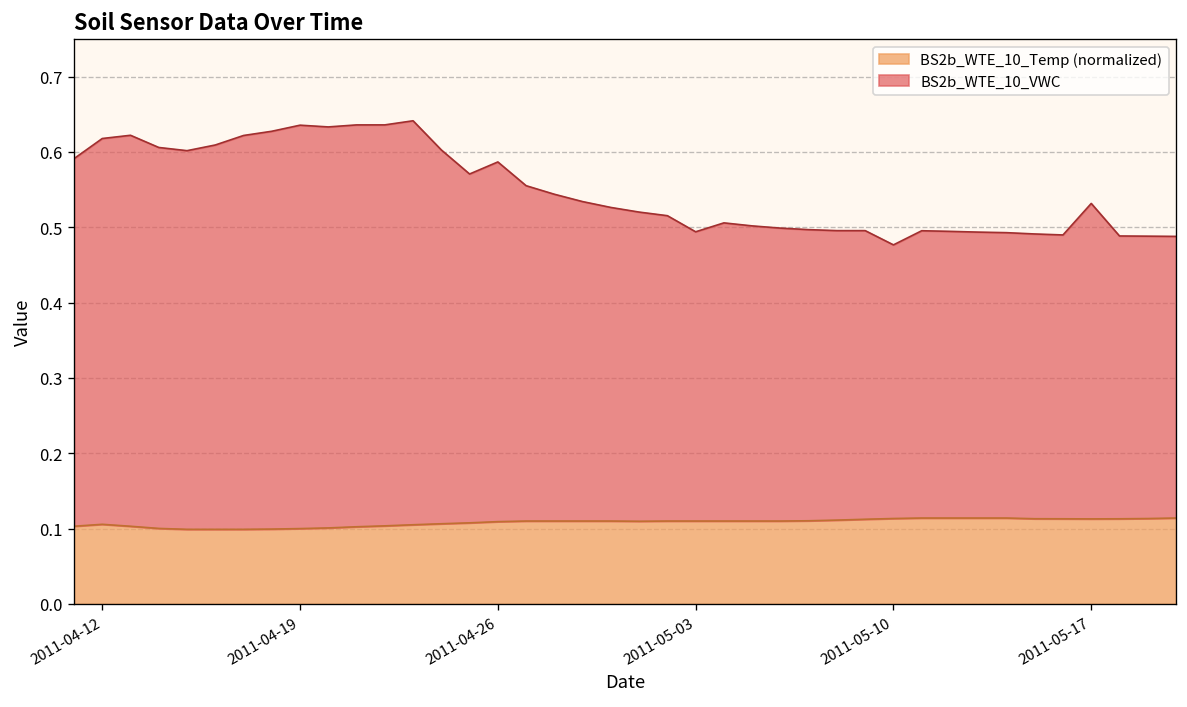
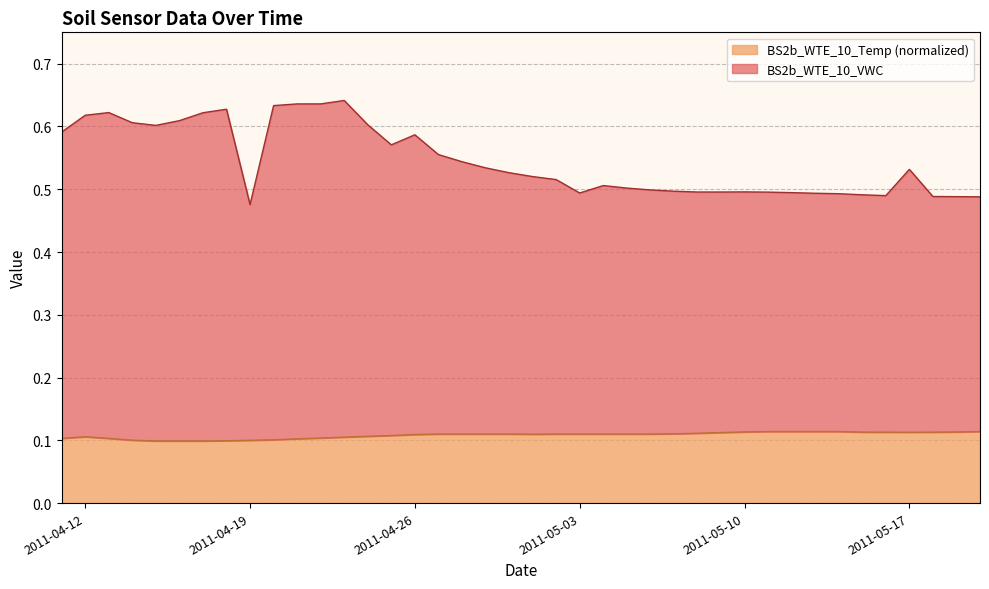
  {
    "BS2b_WTE_10_Temp (normalized)": {
      "2011-04-12": 0.11,
      "2011-04-19": 0.10,
      "2011-04-26": 0.11,
      "2011-05-03": 0.11,
      "2011-05-10": 0.11,
      "2011-05-17": 0.11
    },
    "BS2b_WTE_10_VWC": {
      "2011-04-12": 0.51,
-     "2011-04-19": 0.54,
+     "2011-04-19": 0.38,
      "2011-04-26": 0.48,
      "2011-05-03": 0.38,
-     "2011-05-10": 0.36,
+     "2011-05-10": 0.38,
      "2011-05-17": 0.42
    }
  }
